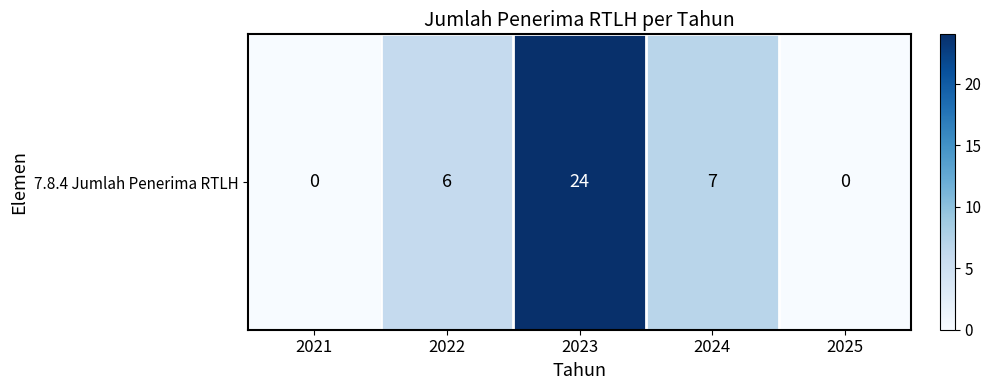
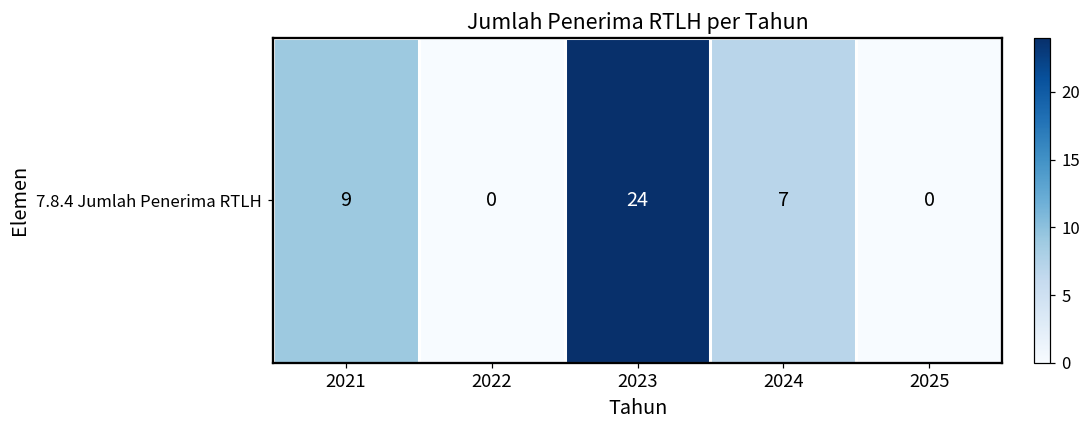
  {
    "7.8.4 Jumlah Penerima RTLH": {
-     "2021": 0,
-     "2022": 6,
+     "2021": 9,
+     "2022": 0,
      "2023": 24,
      "2024": 7,
      "2025": 0
    }
  }
